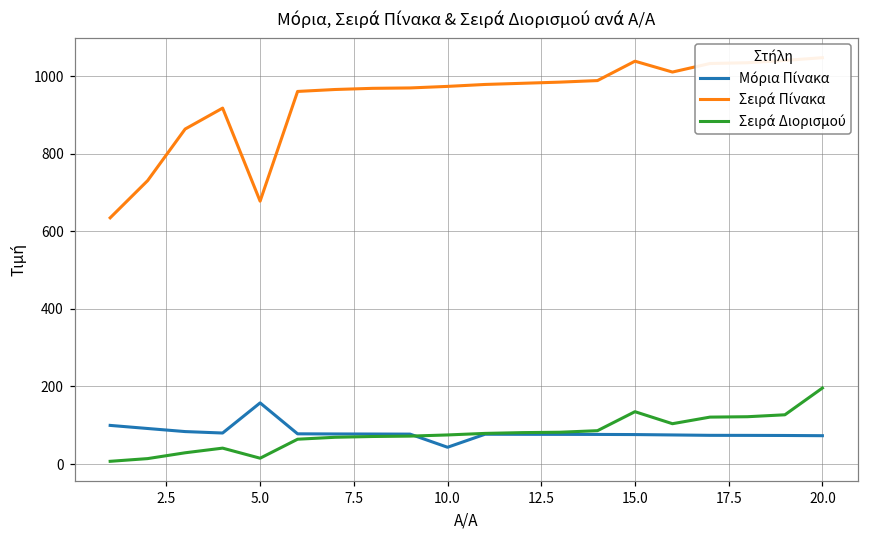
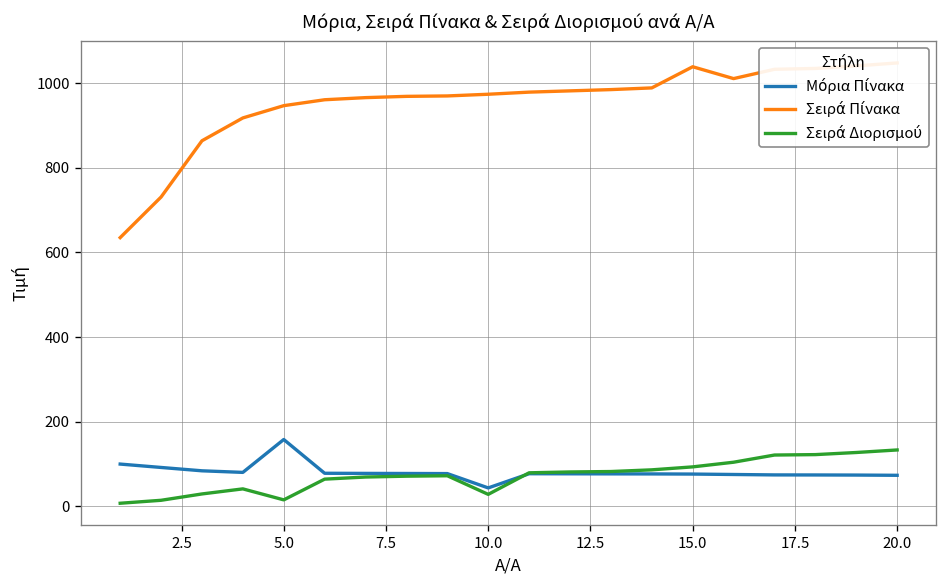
  {
    "Μόρια Πίνακα": {
      "5.0": 160,
      "10.0": 40,
      "15.0": 80,
      "20.0": 70
    },
    "Σειρά Πίνακα": {
-     "5.0": 680,
+     "5.0": 950,
      "10.0": 970,
      "15.0": 1040
    },
    "Σειρά Διορισμού": {
      "5.0": 20,
-     "10.0": 80,
-     "15.0": 140,
-     "20.0": 200
+     "10.0": 30,
+     "15.0": 90,
+     "20.0": 130
    }
  }
